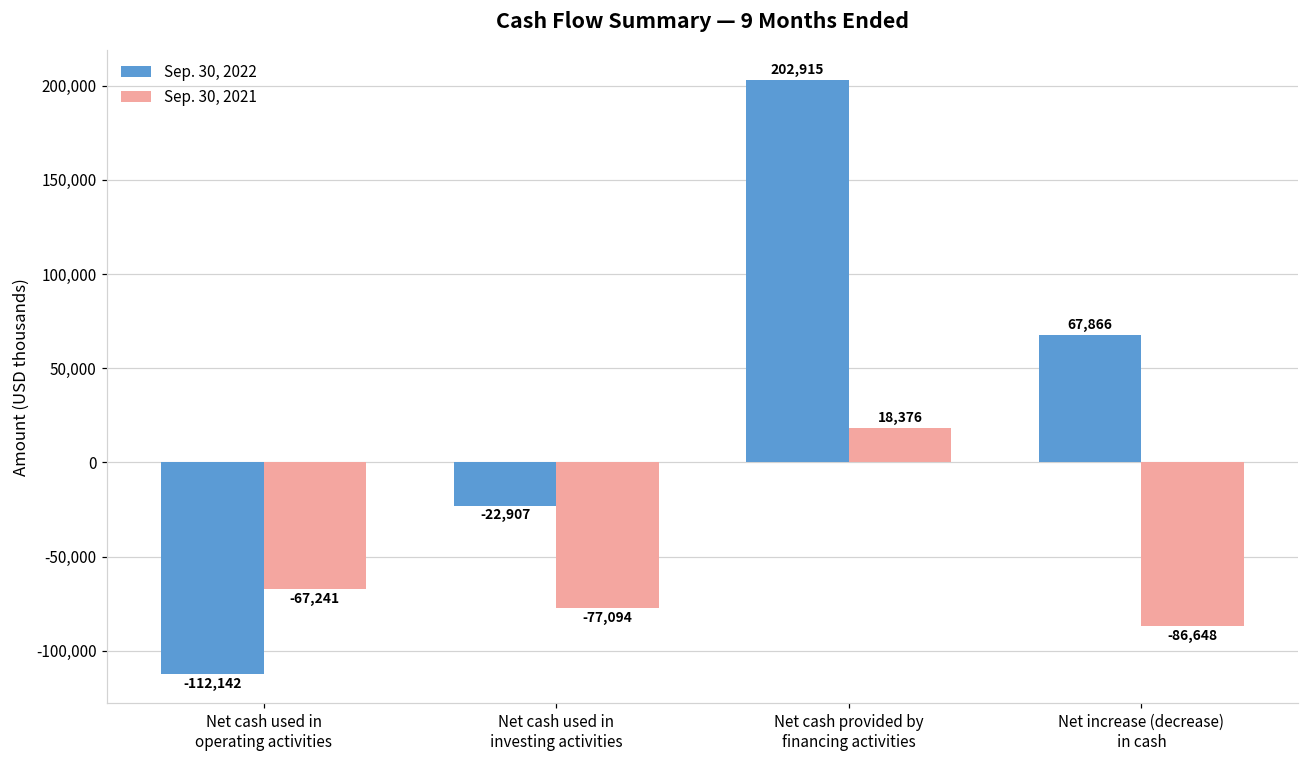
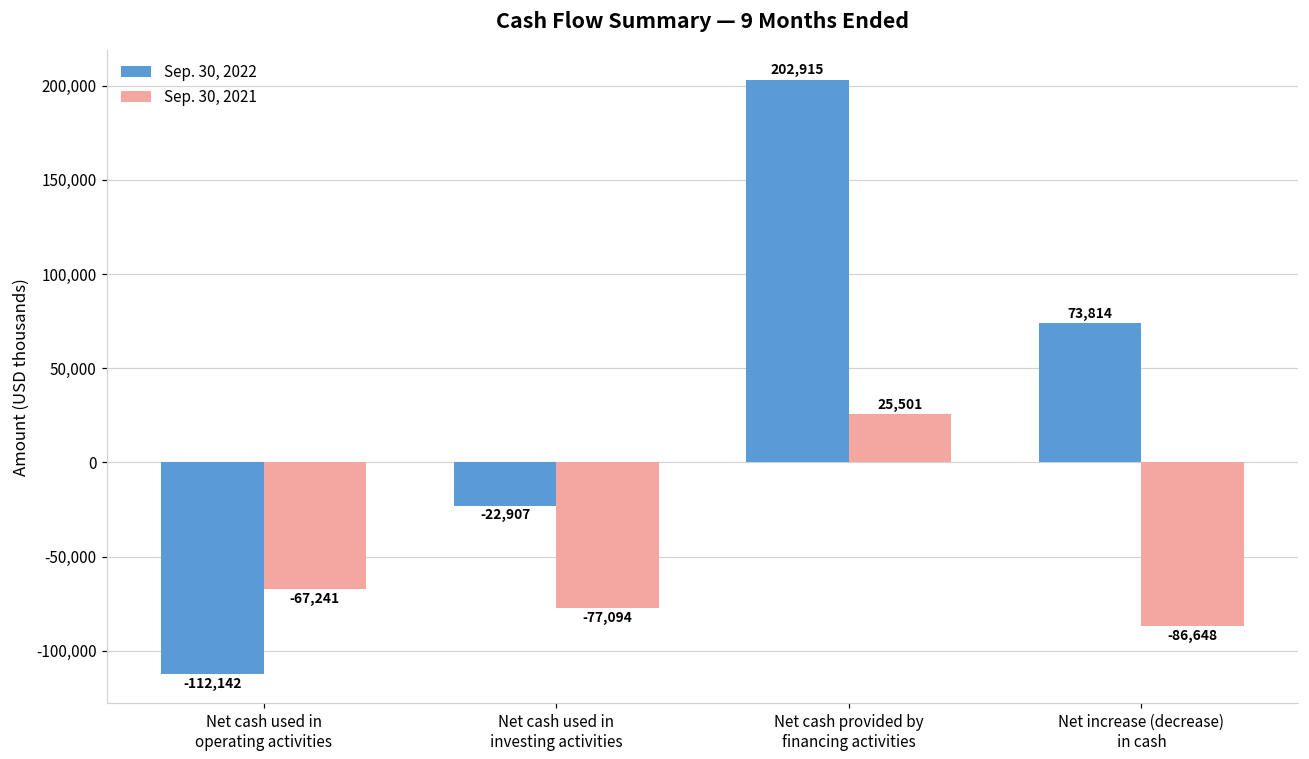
  {
    "Sep. 30, 2022": {
      "Net cash used in operating activities": "-112,142",
      "Net cash used in investing activities": "-22,907",
      "Net cash provided by financing activities": "202,915",
-     "Net increase (decrease) in cash": "67,866"
+     "Net increase (decrease) in cash": "73,814"
    },
    "Sep. 30, 2021": {
      "Net cash used in operating activities": "-67,241",
      "Net cash used in investing activities": "-77,094",
-     "Net cash provided by financing activities": "18,376",
+     "Net cash provided by financing activities": "25,501",
      "Net increase (decrease) in cash": "-86,648"
    }
  }
